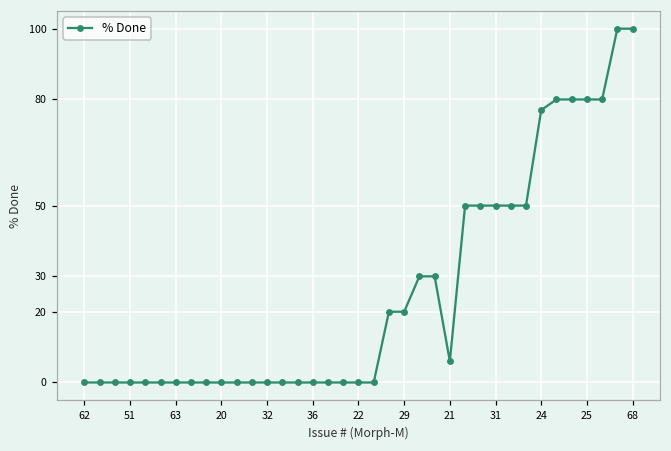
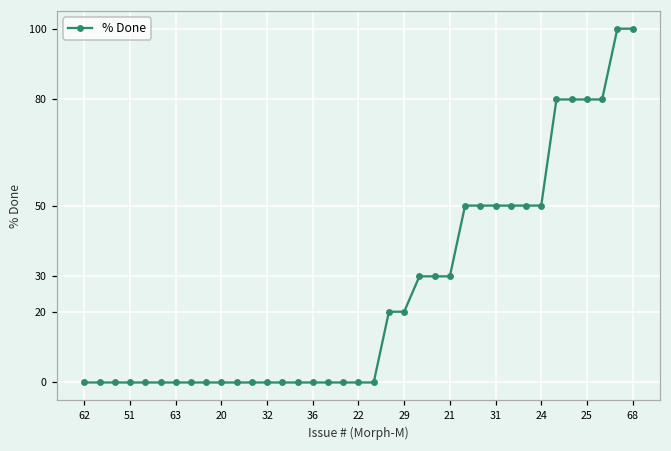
  {
    "62": 0,
    "51": 0,
    "63": 0,
    "36": 0,
-   "21": 6,
-   "24": 77,
+   "21": 30,
+   "24": 50,
    "68": 100
  }
